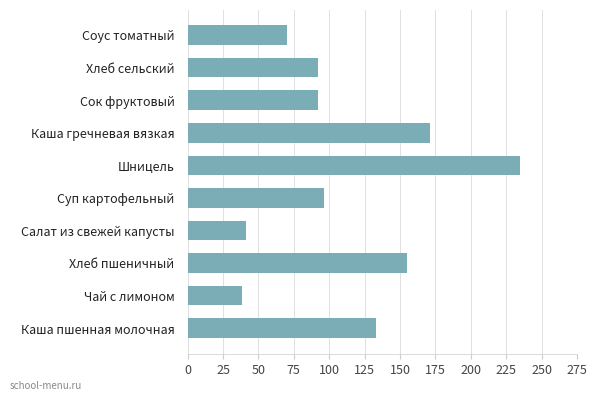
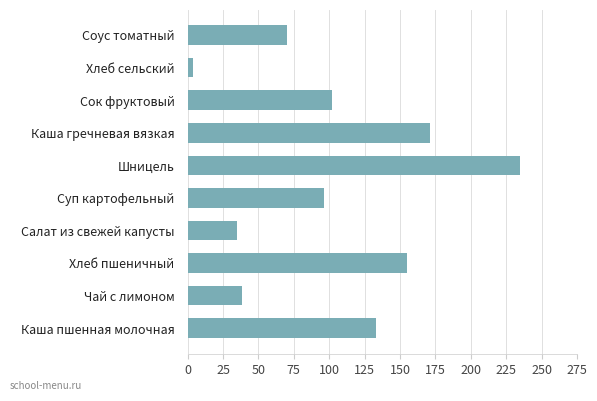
  {
    "Соус томатный": 70,
-   "Хлеб сельский": 92,
-   "Сок фруктовый": 92,
+   "Хлеб сельский": 4,
+   "Сок фруктовый": 102,
    "Каша гречневая вязкая": 171,
    "Шницель": 235,
    "Суп картофельный": 96,
-   "Салат из свежей капусты": 41,
+   "Салат из свежей капусты": 35,
    "Хлеб пшеничный": 155,
    "Чай с лимоном": 38,
    "Каша пшенная молочная": 133
  }
